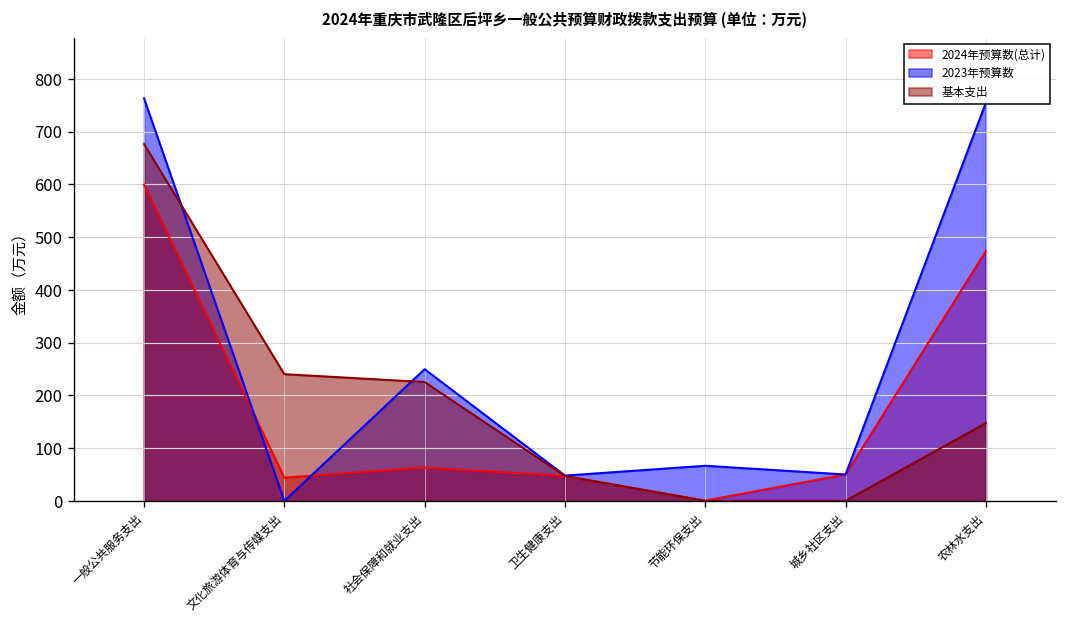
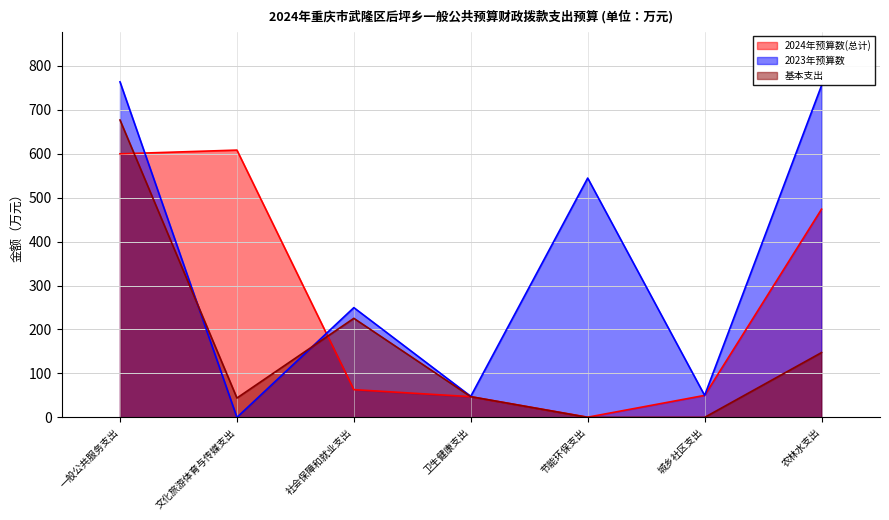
  {
    "2024年预算数(总计)": {
      "一般公共服务支出": 600,
-     "文化旅游体育与传媒支出": 40,
+     "文化旅游体育与传媒支出": 610,
      "社会保障和就业支出": 60,
      "农林水支出": 470
    },
    "2023年预算数": {
      "一般公共服务支出": 760,
      "文化旅游体育与传媒支出": 0,
      "社会保障和就业支出": 250,
-     "节能环保支出": 70,
+     "节能环保支出": 540,
      "农林水支出": 760
    },
    "基本支出": {
      "一般公共服务支出": 680,
-     "文化旅游体育与传媒支出": 240,
+     "文化旅游体育与传媒支出": 40,
      "社会保障和就业支出": 230,
      "城乡社区支出": 0,
      "农林水支出": 150
    }
  }
